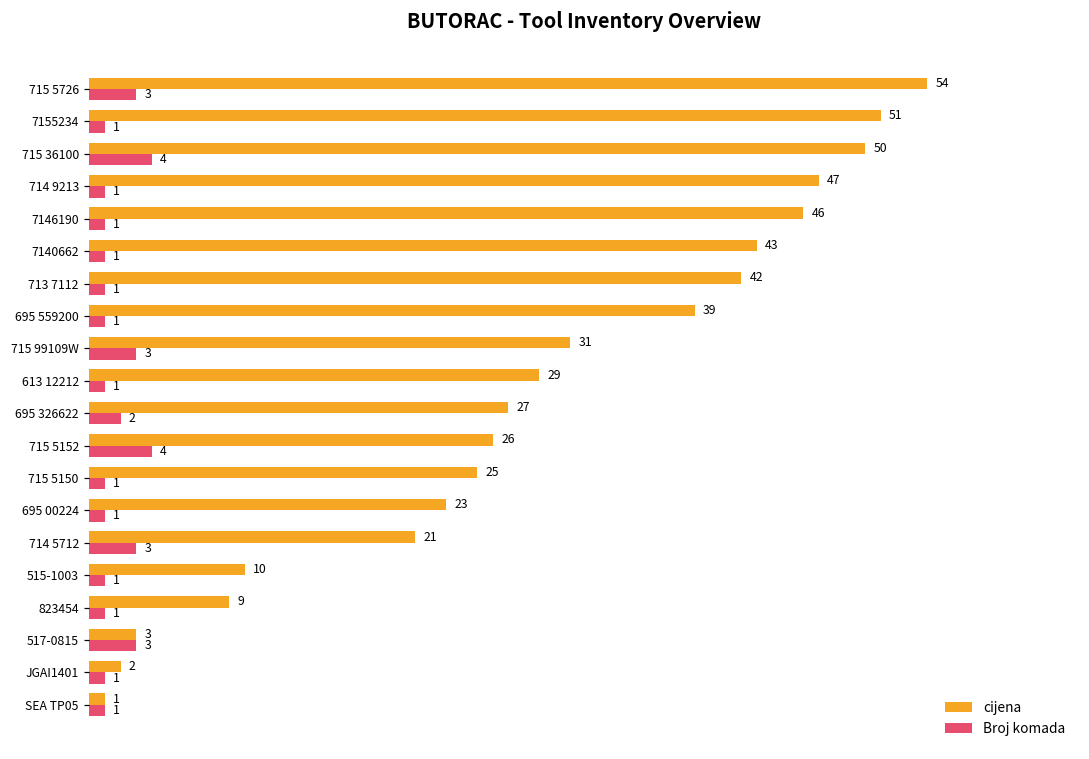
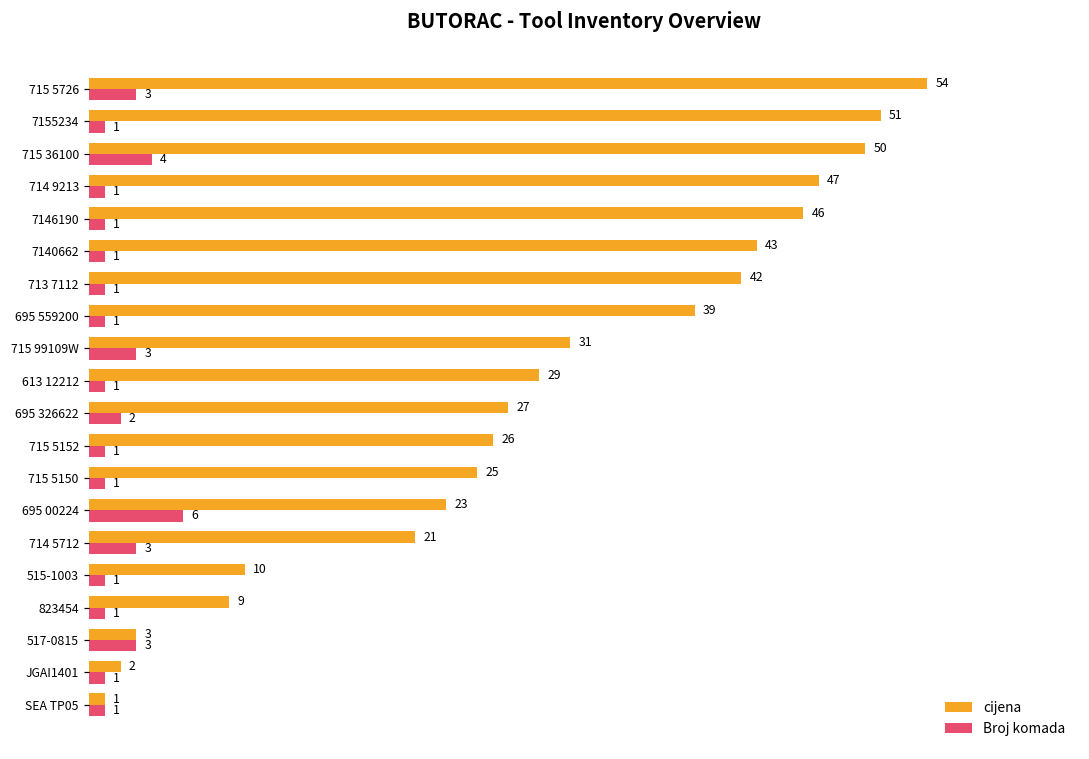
  {
    "cijena": {
      "715 5726": 54,
      "7155234": 51,
      "715 36100": 50,
      "714 9213": 47,
      "7146190": 46,
      "7140662": 43,
      "713 7112": 42,
      "695 559200": 39,
      "715 99109W": 31,
      "613 12212": 29,
      "695 326622": 27,
      "715 5152": 26,
      "715 5150": 25,
      "695 00224": 23,
      "714 5712": 21,
      "515-1003": 10,
      "823454": 9,
      "517-0815": 3,
      "JGAI1401": 2,
      "SEA TP05": 1
    },
    "Broj komada": {
      "715 5726": 3,
      "7155234": 1,
      "715 36100": 4,
      "714 9213": 1,
      "7146190": 1,
      "7140662": 1,
      "713 7112": 1,
      "695 559200": 1,
      "715 99109W": 3,
      "613 12212": 1,
      "695 326622": 2,
-     "715 5152": 4,
+     "715 5152": 1,
      "715 5150": 1,
-     "695 00224": 1,
+     "695 00224": 6,
      "714 5712": 3,
      "515-1003": 1,
      "823454": 1,
      "517-0815": 3,
      "JGAI1401": 1,
      "SEA TP05": 1
    }
  }
